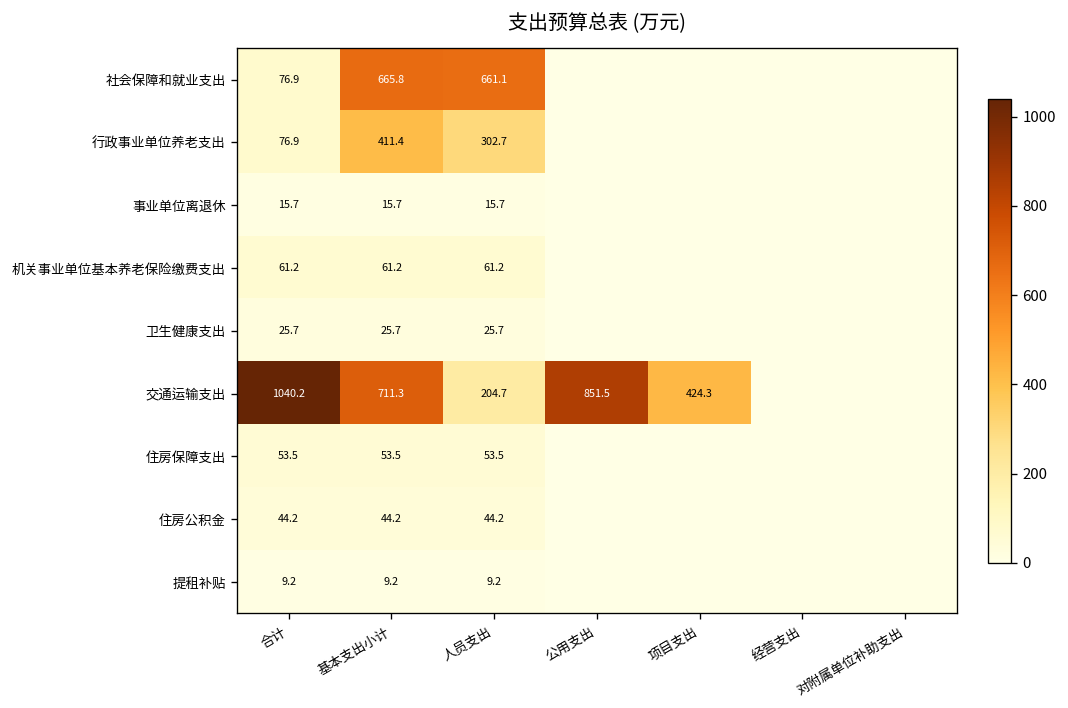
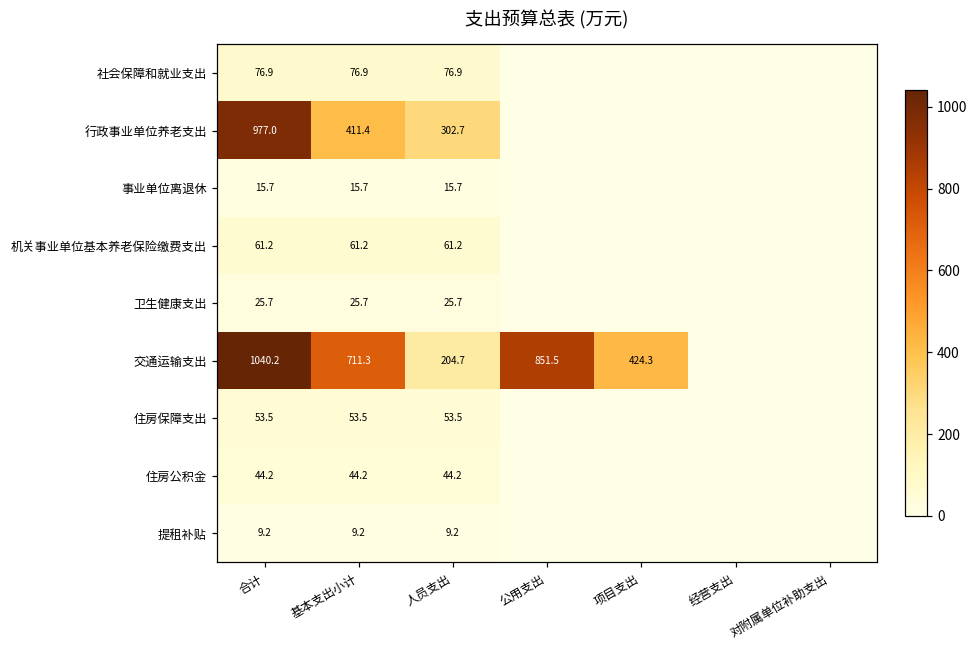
  {
    "社会保障和就业支出": {
      "合计": 76.9,
-     "基本支出小计": 665.8,
-     "人员支出": 661.1
+     "基本支出小计": 76.9,
+     "人员支出": 76.9
    },
    "行政事业单位养老支出": {
-     "合计": 76.9,
+     "合计": 977.0,
      "基本支出小计": 411.4,
      "人员支出": 302.7
    },
    "事业单位离退休": {
      "合计": 15.7,
      "基本支出小计": 15.7,
      "人员支出": 15.7
    },
    "机关事业单位基本养老保险缴费支出": {
      "合计": 61.2,
      "基本支出小计": 61.2,
      "人员支出": 61.2
    },
    "卫生健康支出": {
      "合计": 25.7,
      "基本支出小计": 25.7,
      "人员支出": 25.7
    },
    "交通运输支出": {
      "合计": 1040.2,
      "基本支出小计": 711.3,
      "人员支出": 204.7,
      "公用支出": 851.5,
      "项目支出": 424.3
    },
    "住房保障支出": {
      "合计": 53.5,
      "基本支出小计": 53.5,
      "人员支出": 53.5
    },
    "住房公积金": {
      "合计": 44.2,
      "基本支出小计": 44.2,
      "人员支出": 44.2
    },
    "提租补贴": {
      "合计": 9.2,
      "基本支出小计": 9.2,
      "人员支出": 9.2
    }
  }
